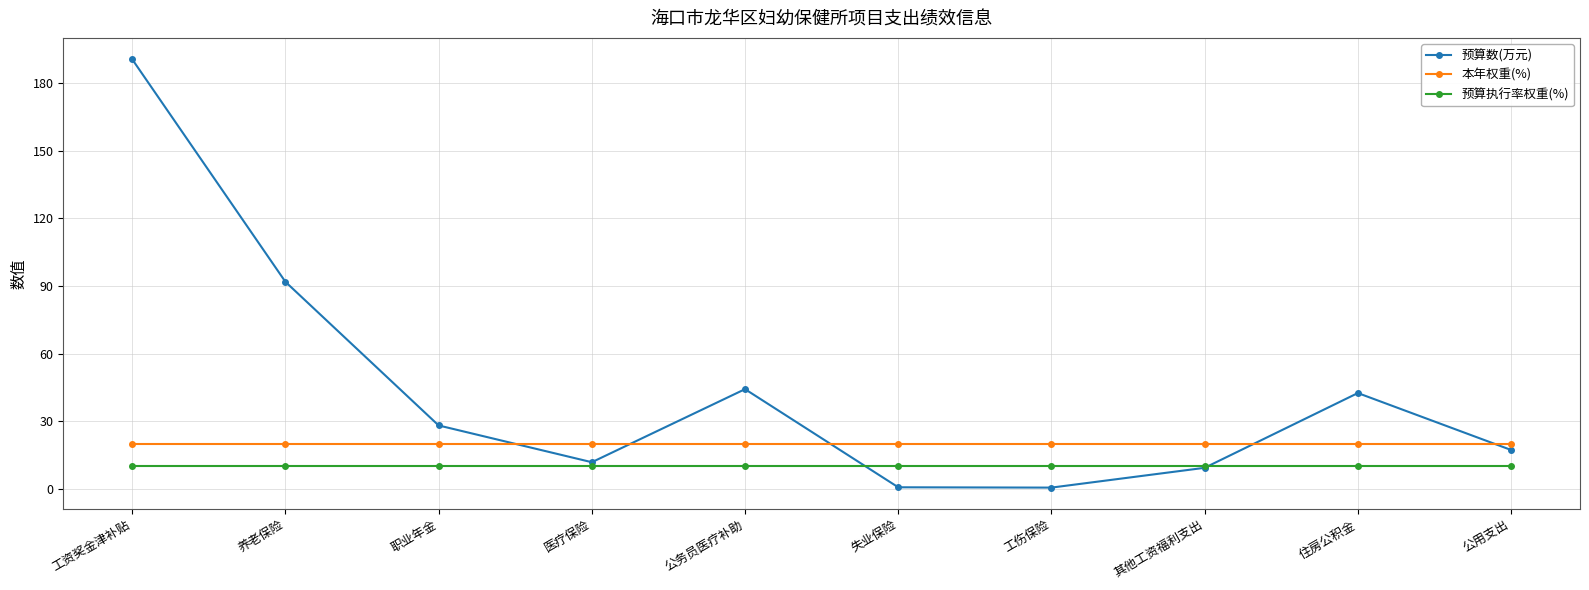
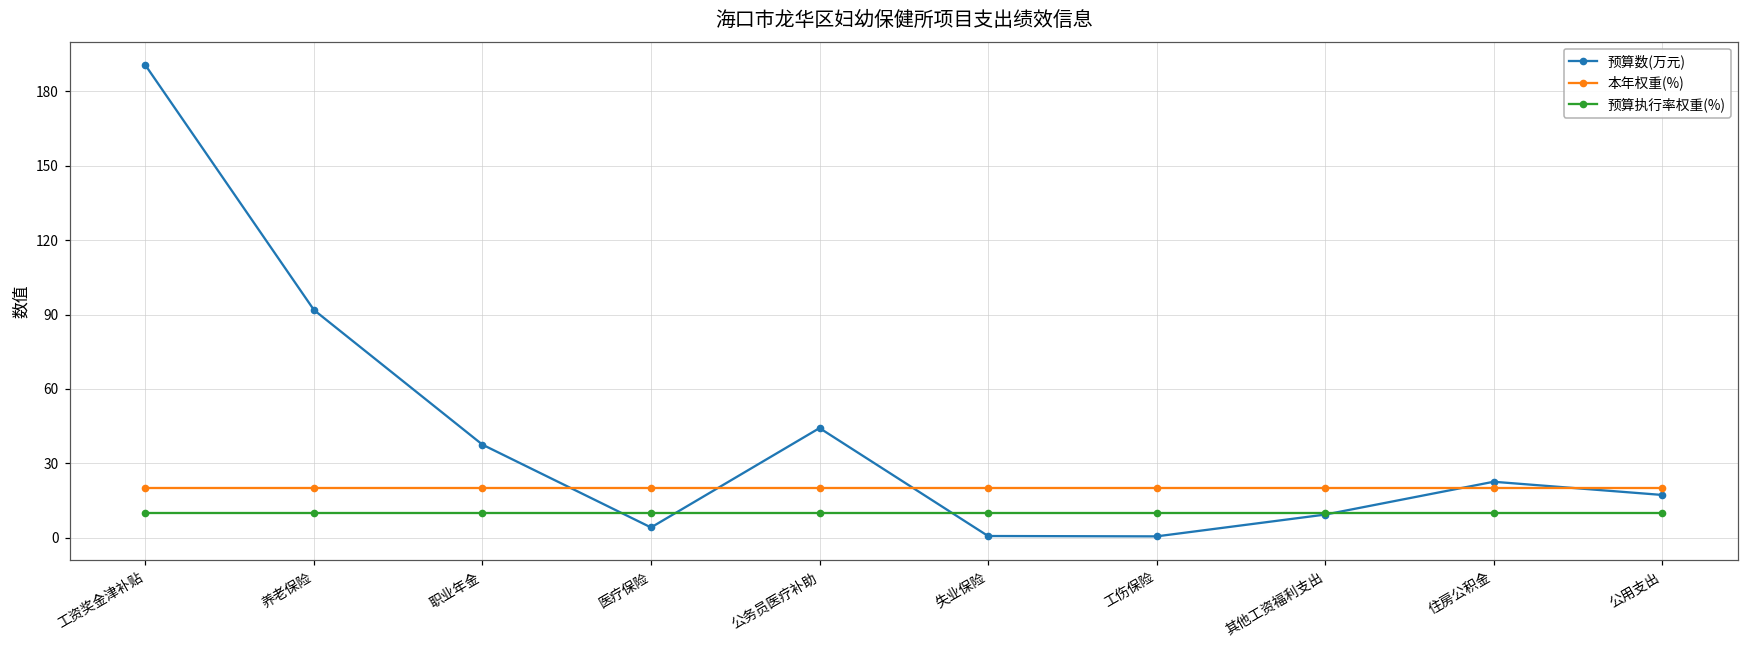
  {
    "预算数(万元)": {
      "工资奖金津补贴": 191,
      "养老保险": 92,
-     "职业年金": 28,
-     "医疗保险": 12,
+     "职业年金": 38,
+     "医疗保险": 4,
      "公务员医疗补助": 44,
      "失业保险": 1,
      "工伤保险": 1,
-     "住房公积金": 43,
+     "住房公积金": 23,
      "公用支出": 17
    },
    "本年权重(%)": {
      "工资奖金津补贴": 20,
      "养老保险": 20,
      "职业年金": 20,
      "医疗保险": 20,
      "公务员医疗补助": 20,
      "失业保险": 20,
      "工伤保险": 20,
      "其他工资福利支出": 20,
      "住房公积金": 20,
      "公用支出": 20
    },
    "预算执行率权重(%)": {
      "工资奖金津补贴": 10,
      "养老保险": 10,
      "职业年金": 10,
      "医疗保险": 10,
      "公务员医疗补助": 10,
      "失业保险": 10,
      "工伤保险": 10,
      "住房公积金": 10,
      "公用支出": 10
    }
  }
